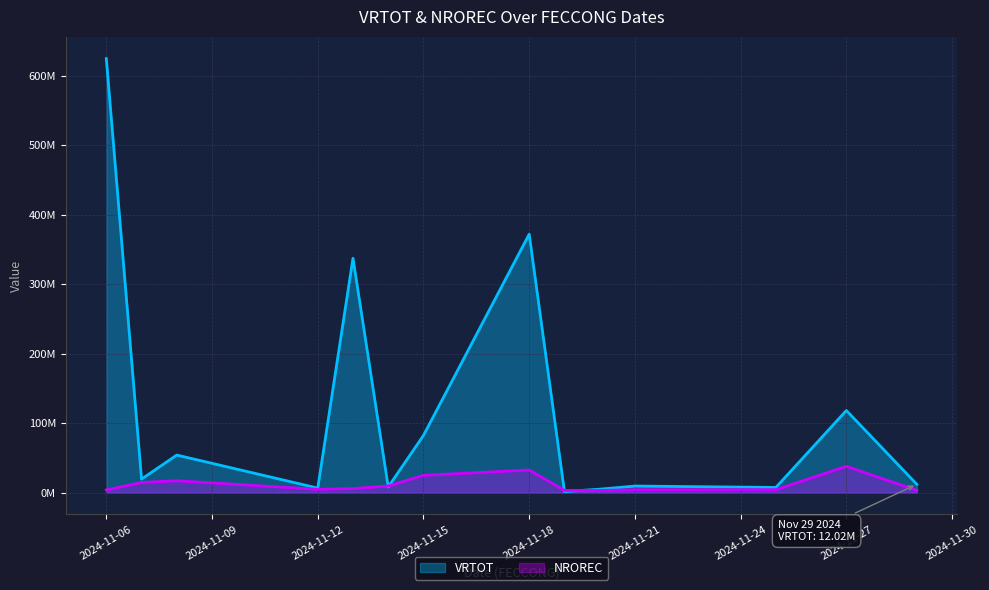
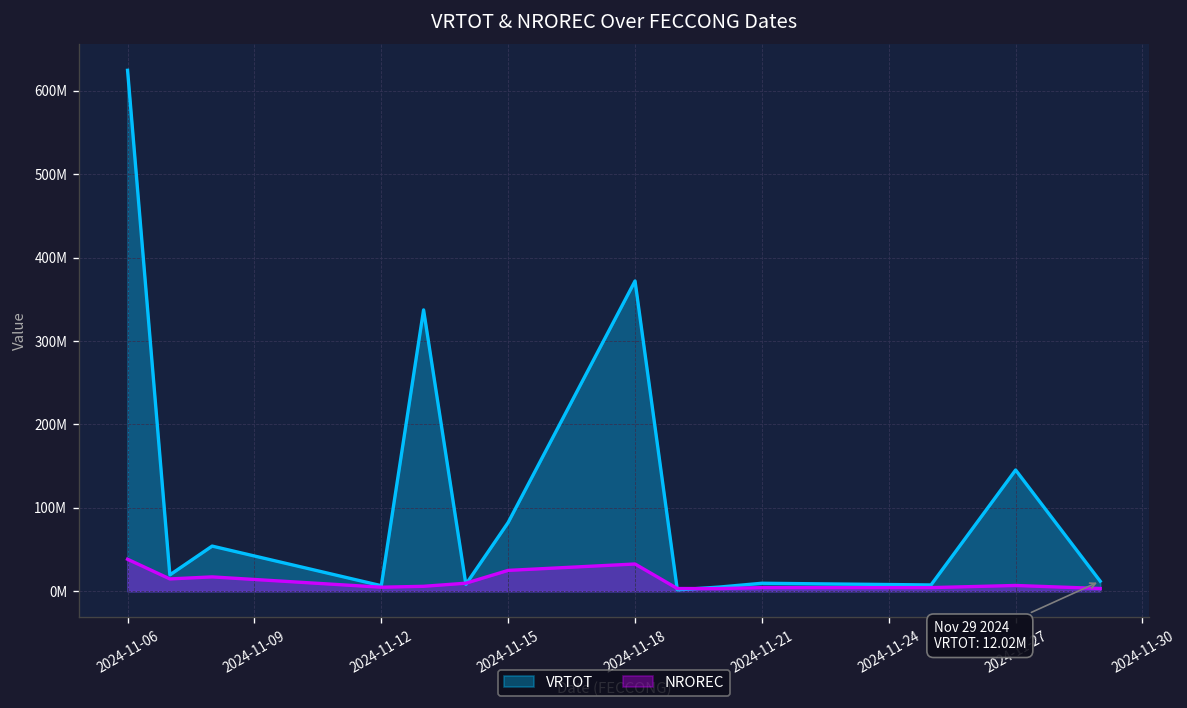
  {
    "VRTOT": {
      "2024-11-06": 620000000,
      "2024-11-15": 80000000,
      "2024-11-18": 370000000,
      "2024-11-21": 10000000,
-     "2024-11-27": 120000000
+     "2024-11-27": 150000000
    },
    "NROREC": {
-     "2024-11-06": 0,
+     "2024-11-06": 40000000,
      "2024-11-15": 20000000,
      "2024-11-18": 30000000,
      "2024-11-21": 0,
-     "2024-11-27": 40000000
+     "2024-11-27": 10000000
    }
  }
